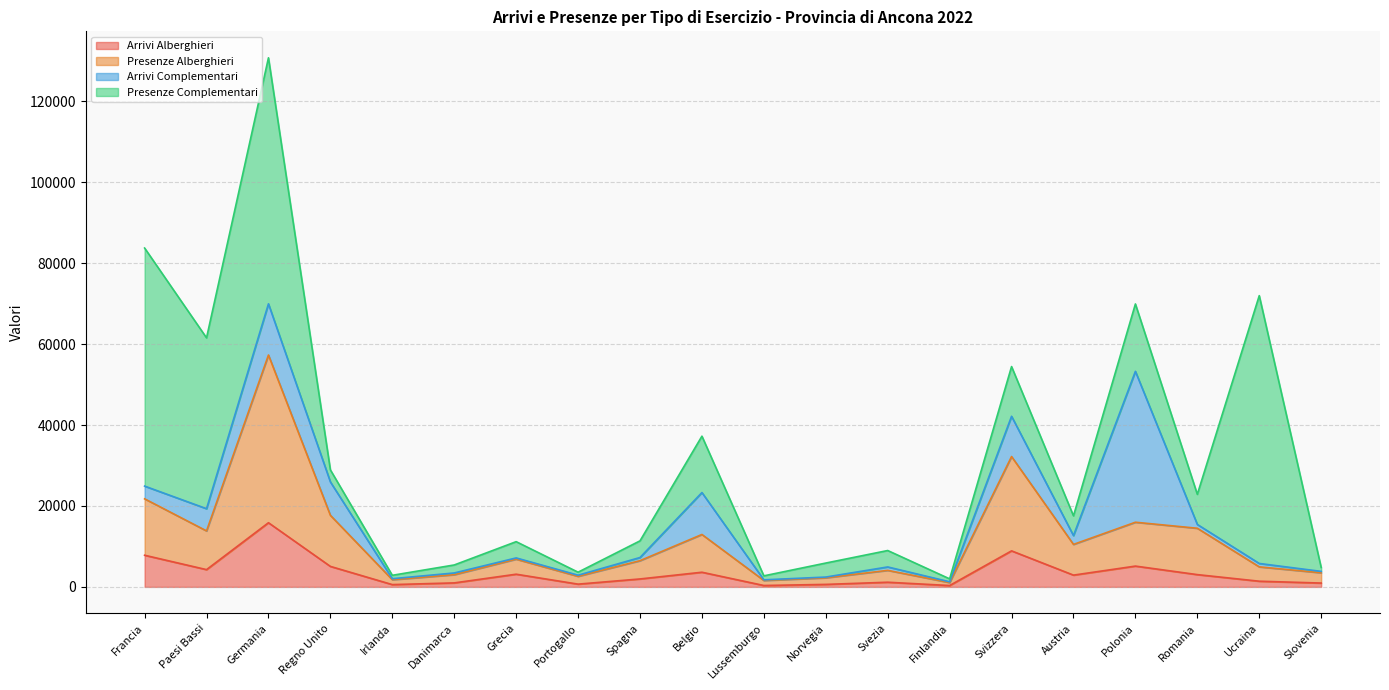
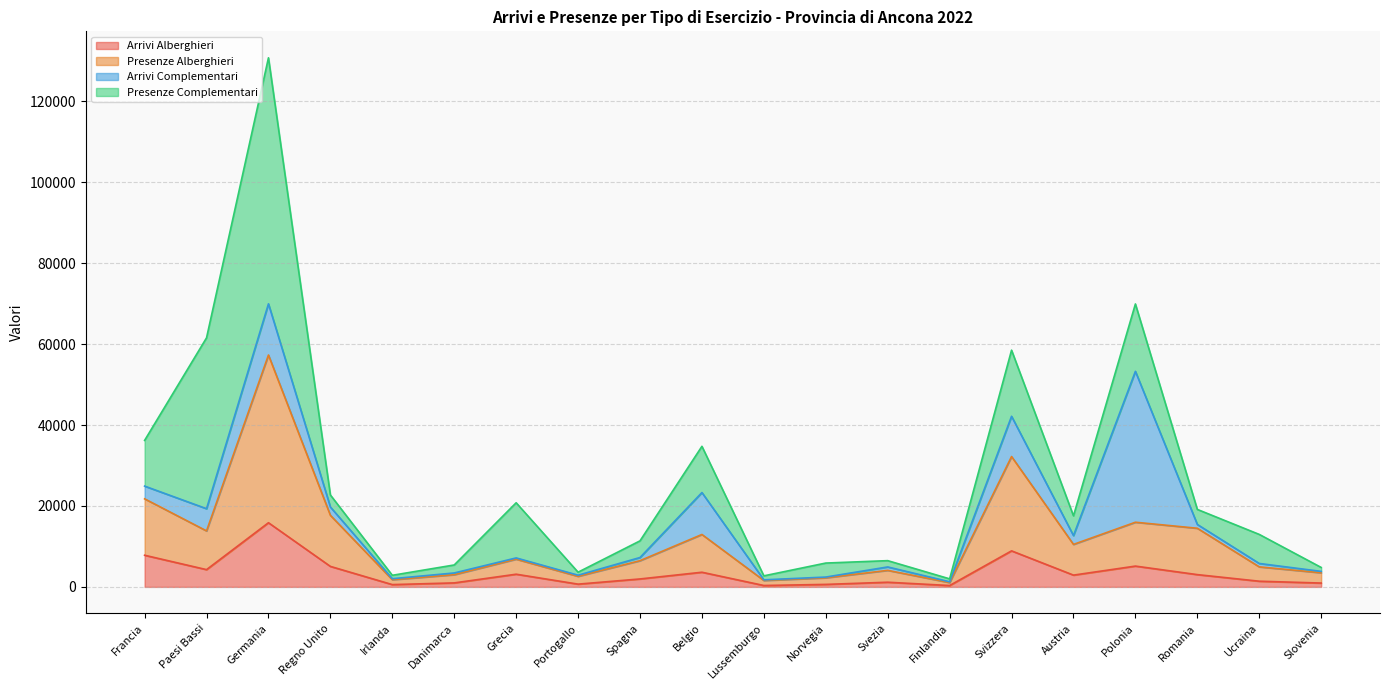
  {
    "Arrivi Complementari": {
      "Francia": 3000,
      "Paesi Bassi": 5000,
      "Germania": 13000,
-     "Regno Unito": 8000,
+     "Regno Unito": 2000,
      "Spagna": 1000,
      "Belgio": 10000,
      "Svezia": 1000,
      "Svizzera": 10000,
      "Austria": 2000,
      "Polonia": 37000,
      "Romania": 1000,
      "Ucraina": 1000
    },
    "Presenze Complementari": {
-     "Francia": 59000,
+     "Francia": 11000,
      "Paesi Bassi": 42000,
      "Germania": 61000,
      "Regno Unito": 3000,
      "Irlanda": 1000,
      "Danimarca": 2000,
-     "Grecia": 4000,
+     "Grecia": 14000,
      "Portogallo": 1000,
      "Spagna": 4000,
-     "Belgio": 14000,
+     "Belgio": 11000,
      "Lussemburgo": 1000,
      "Norvegia": 3000,
-     "Svezia": 4000,
+     "Svezia": 2000,
      "Finlandia": 1000,
-     "Svizzera": 12000,
+     "Svizzera": 16000,
      "Austria": 5000,
      "Polonia": 17000,
-     "Romania": 7000,
-     "Ucraina": 66000,
+     "Romania": 4000,
+     "Ucraina": 7000,
      "Slovenia": 1000
    }
  }
